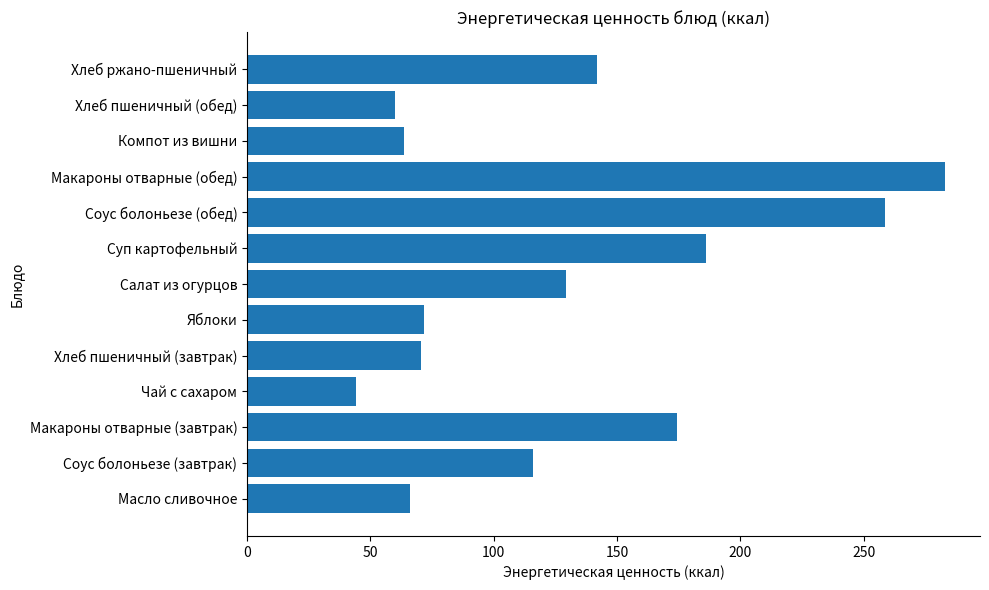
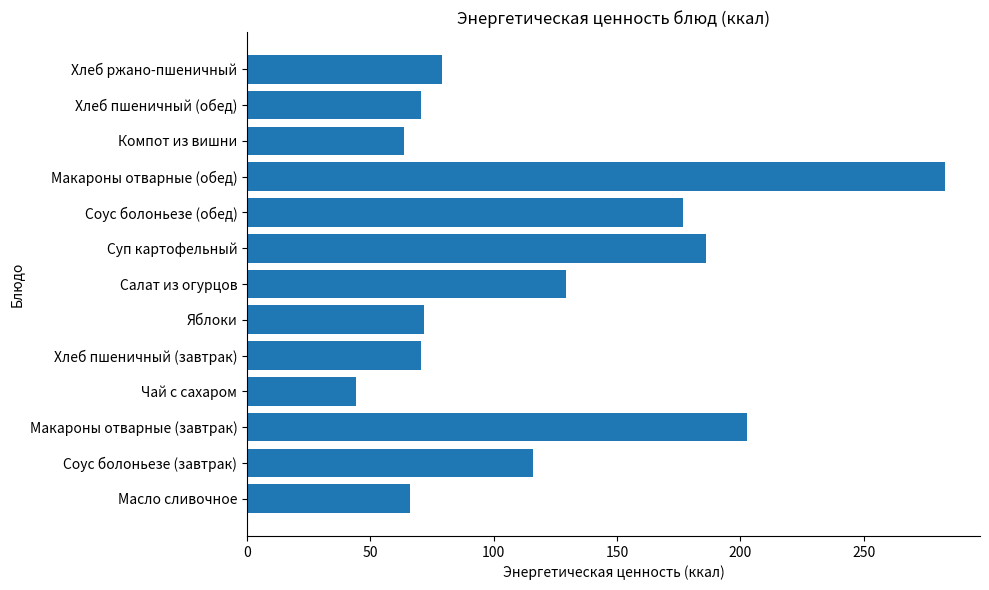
  {
-   "Хлеб ржано-пшеничный": 142,
-   "Хлеб пшеничный (обед)": 60,
+   "Хлеб ржано-пшеничный": 79,
+   "Хлеб пшеничный (обед)": 71,
    "Компот из вишни": 64,
    "Макароны отварные (обед)": 283,
-   "Соус болоньезе (обед)": 259,
+   "Соус болоньезе (обед)": 177,
    "Суп картофельный": 186,
    "Салат из огурцов": 129,
    "Яблоки": 72,
    "Хлеб пшеничный (завтрак)": 71,
    "Чай с сахаром": 44,
-   "Макароны отварные (завтрак)": 175,
+   "Макароны отварные (завтрак)": 203,
    "Соус болоньезе (завтрак)": 116,
    "Масло сливочное": 66
  }
